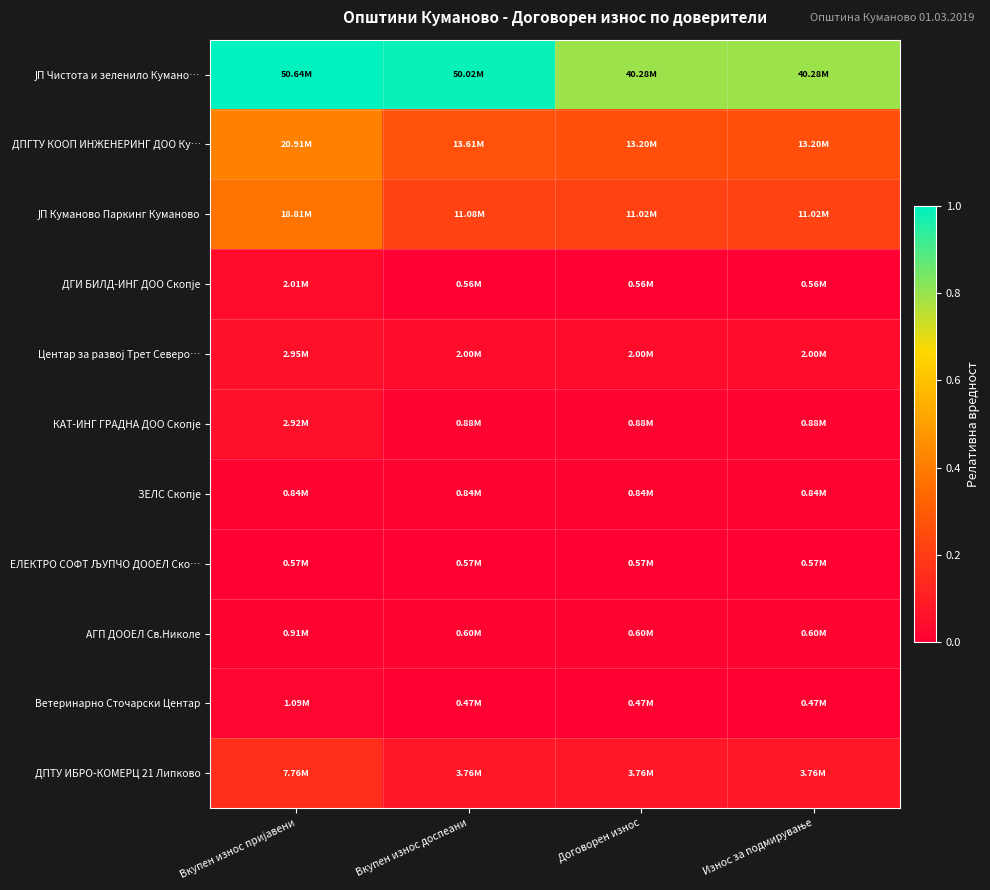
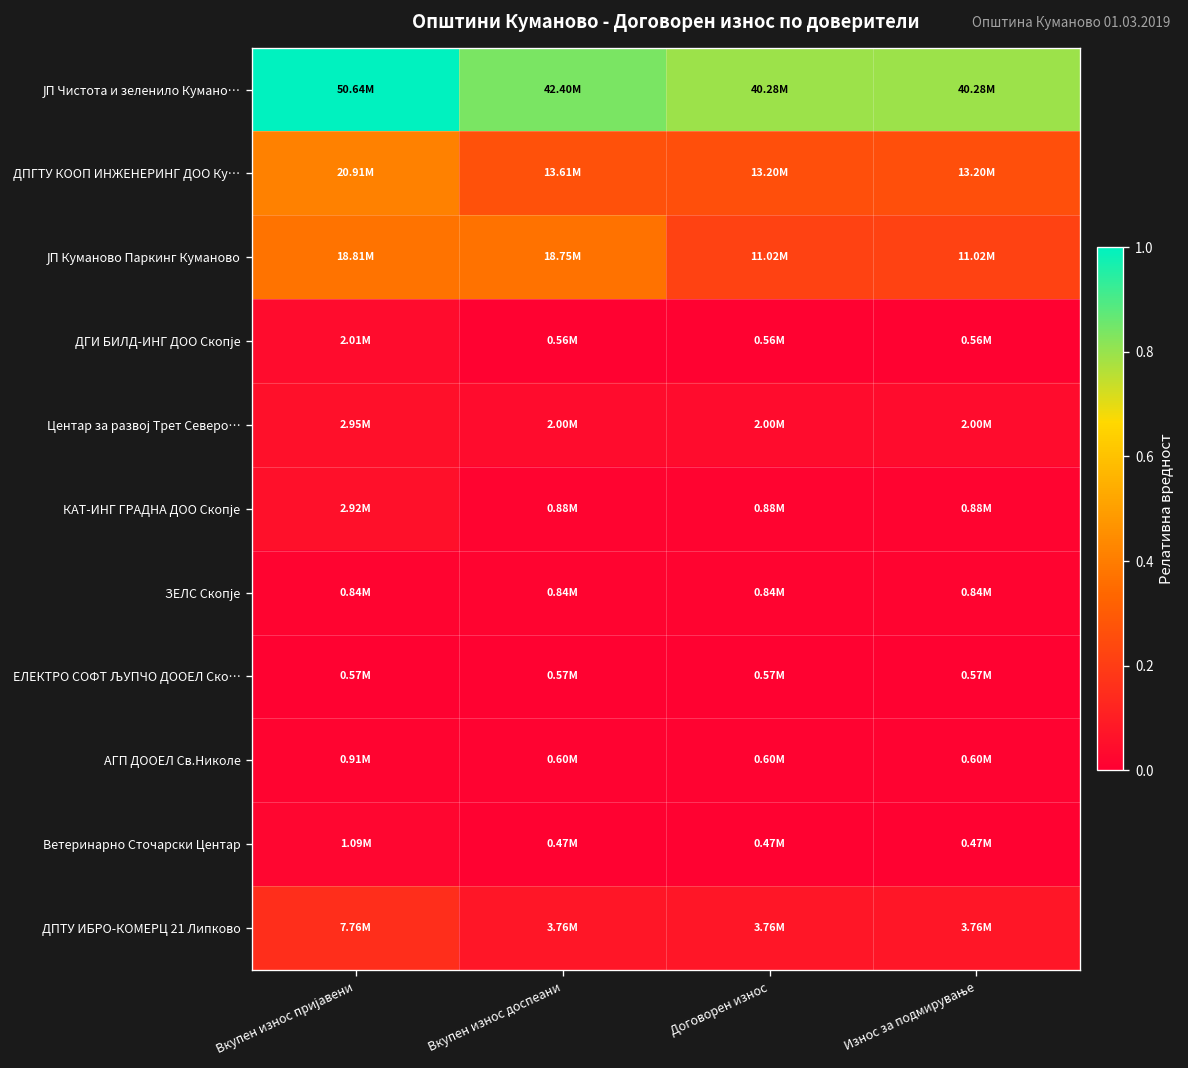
  {
    "ЈП Чистота и зеленило Кумано…": {
      "Вкупен износ пријавени": "50.64M",
-     "Вкупен износ доспеани": "50.02M",
+     "Вкупен износ доспеани": "42.40M",
      "Договорен износ": "40.28M",
      "Износ за подмирување": "40.28M"
    },
    "ДПГТУ КООП ИНЖЕНЕРИНГ ДОО Ку…": {
      "Вкупен износ пријавени": "20.91M",
      "Вкупен износ доспеани": "13.61M",
      "Договорен износ": "13.20M",
      "Износ за подмирување": "13.20M"
    },
    "ЈП Куманово Паркинг Куманово": {
      "Вкупен износ пријавени": "18.81M",
-     "Вкупен износ доспеани": "11.08M",
+     "Вкупен износ доспеани": "18.75M",
      "Договорен износ": "11.02M",
      "Износ за подмирување": "11.02M"
    },
    "ДГИ БИЛД-ИНГ ДОО Скопје": {
      "Вкупен износ пријавени": "2.01M",
      "Вкупен износ доспеани": "0.56M",
      "Договорен износ": "0.56M",
      "Износ за подмирување": "0.56M"
    },
    "Центар за развој Трет Северо…": {
      "Вкупен износ пријавени": "2.95M",
      "Вкупен износ доспеани": "2.00M",
      "Договорен износ": "2.00M",
      "Износ за подмирување": "2.00M"
    },
    "КАТ-ИНГ ГРАДНА ДОО Скопје": {
      "Вкупен износ пријавени": "2.92M",
      "Вкупен износ доспеани": "0.88M",
      "Договорен износ": "0.88M",
      "Износ за подмирување": "0.88M"
    },
    "ЗЕЛС Скопје": {
      "Вкупен износ пријавени": "0.84M",
      "Вкупен износ доспеани": "0.84M",
      "Договорен износ": "0.84M",
      "Износ за подмирување": "0.84M"
    },
    "ЕЛЕКТРО СОФТ ЉУПЧО ДООЕЛ Ско…": {
      "Вкупен износ пријавени": "0.57M",
      "Вкупен износ доспеани": "0.57M",
      "Договорен износ": "0.57M",
      "Износ за подмирување": "0.57M"
    },
    "АГП ДООЕЛ Св.Николе": {
      "Вкупен износ пријавени": "0.91M",
      "Вкупен износ доспеани": "0.60M",
      "Договорен износ": "0.60M",
      "Износ за подмирување": "0.60M"
    },
    "Ветеринарно Сточарски Центар": {
      "Вкупен износ пријавени": "1.09M",
      "Вкупен износ доспеани": "0.47M",
      "Договорен износ": "0.47M",
      "Износ за подмирување": "0.47M"
    },
    "ДПТУ ИБРО-КОМЕРЦ 21 Липково": {
      "Вкупен износ пријавени": "7.76M",
      "Вкупен износ доспеани": "3.76M",
      "Договорен износ": "3.76M",
      "Износ за подмирување": "3.76M"
    }
  }
